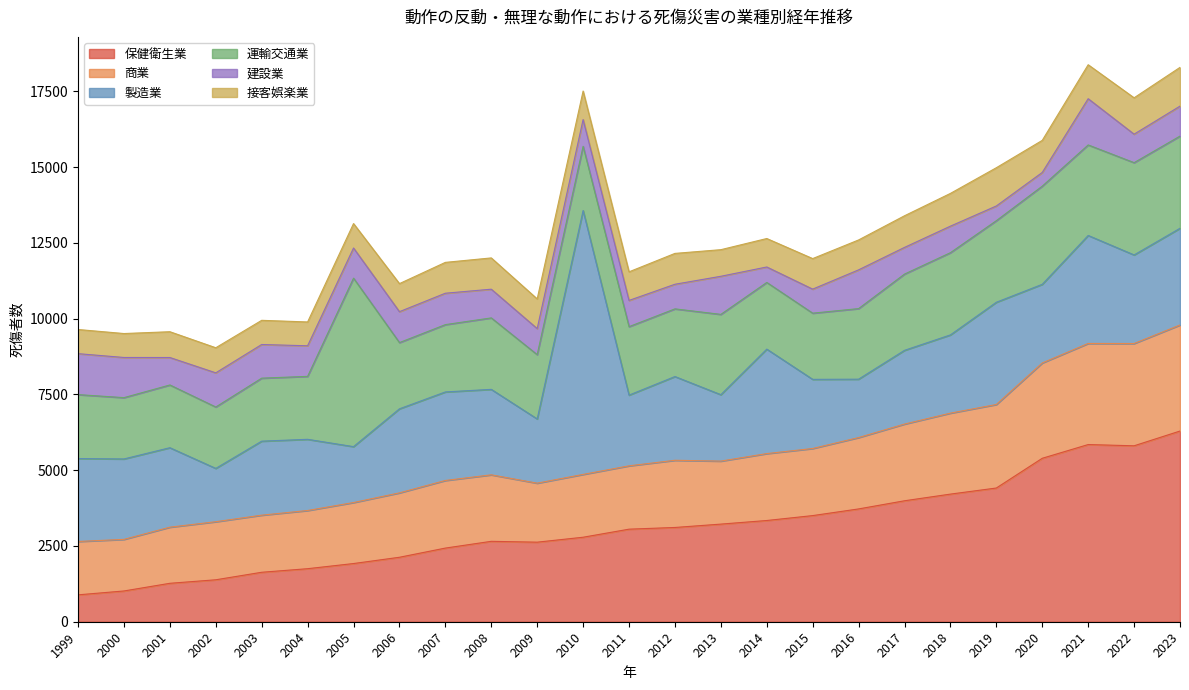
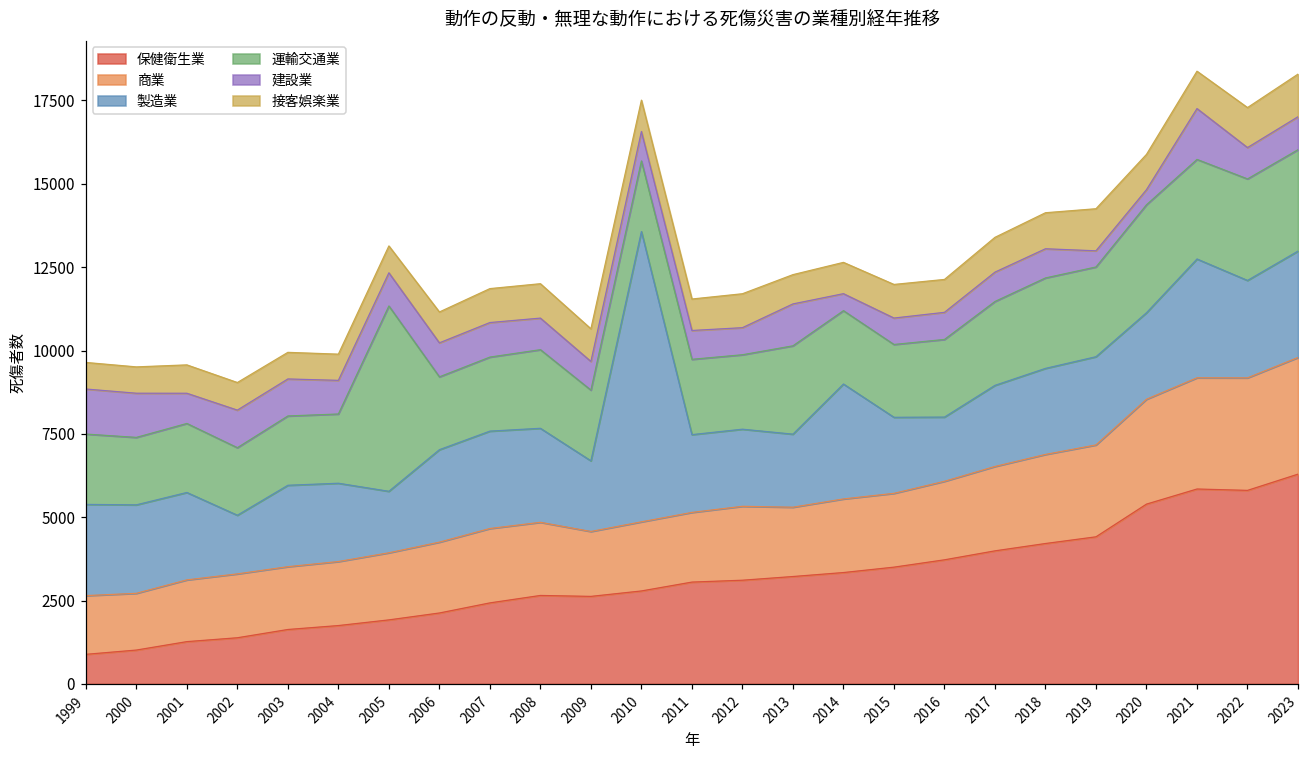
  {
    "製造業": {
      "1999": 2700,
      "2000": 2700,
      "2001": 2600,
      "2002": 1800,
      "2003": 2400,
      "2004": 2300,
      "2005": 1800,
      "2006": 2800,
      "2007": 2900,
      "2008": 2800,
      "2009": 2100,
      "2010": 8700,
      "2011": 2300,
-     "2012": 2800,
+     "2012": 2300,
      "2013": 2200,
      "2014": 3400,
      "2015": 2300,
      "2016": 1900,
      "2017": 2400,
      "2018": 2600,
-     "2019": 3400,
+     "2019": 2600,
      "2020": 2600,
      "2021": 3600,
      "2022": 2900,
      "2023": 3200
    },
    "運輸交通業": {
      "1999": 2100,
      "2000": 2000,
      "2001": 2100,
      "2002": 2000,
      "2003": 2100,
      "2004": 2100,
      "2005": 5600,
      "2006": 2200,
      "2007": 2200,
      "2008": 2400,
      "2009": 2100,
      "2010": 2100,
      "2011": 2300,
      "2012": 2200,
      "2013": 2700,
      "2014": 2200,
      "2015": 2200,
      "2016": 2300,
      "2017": 2500,
      "2018": 2700,
      "2019": 2700,
      "2020": 3200,
      "2021": 3000,
      "2022": 3000,
      "2023": 3000
    },
    "建設業": {
      "1999": 1400,
      "2000": 1300,
      "2001": 900,
      "2002": 1100,
      "2003": 1100,
      "2004": 1000,
      "2005": 1000,
      "2006": 1000,
      "2007": 1000,
      "2008": 900,
      "2009": 900,
      "2010": 900,
      "2011": 900,
      "2012": 800,
      "2013": 1300,
      "2014": 500,
      "2015": 800,
-     "2016": 1300,
+     "2016": 800,
      "2017": 900,
      "2018": 900,
      "2019": 500,
      "2020": 500,
      "2021": 1500,
      "2022": 900,
      "2023": 1000
    }
  }
